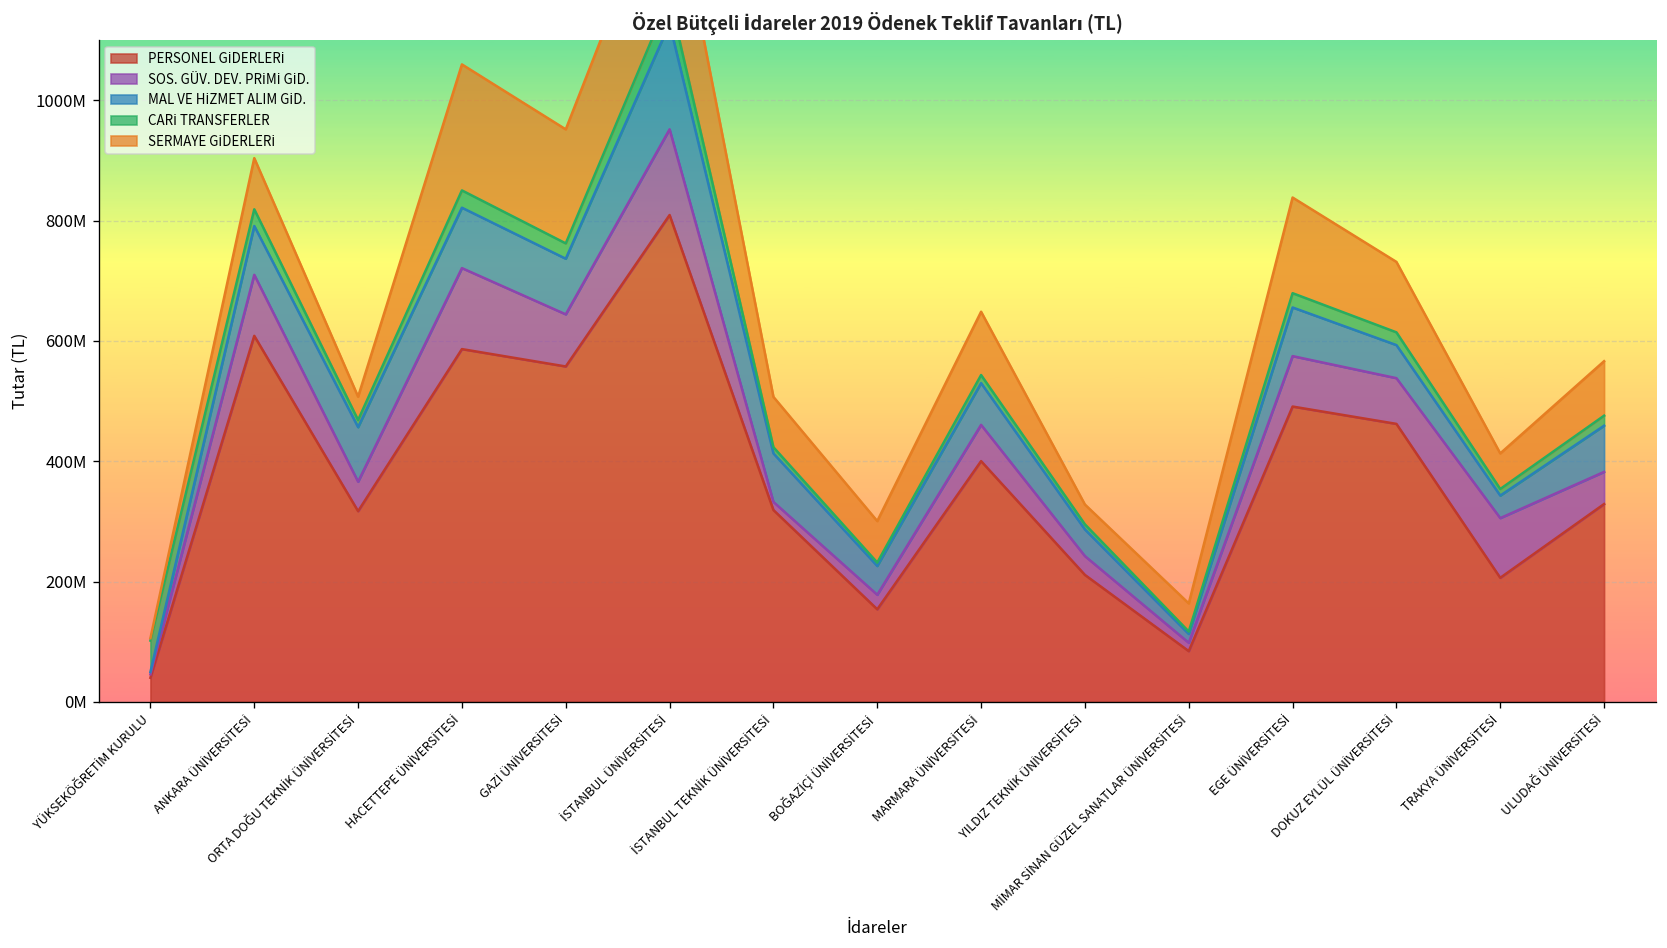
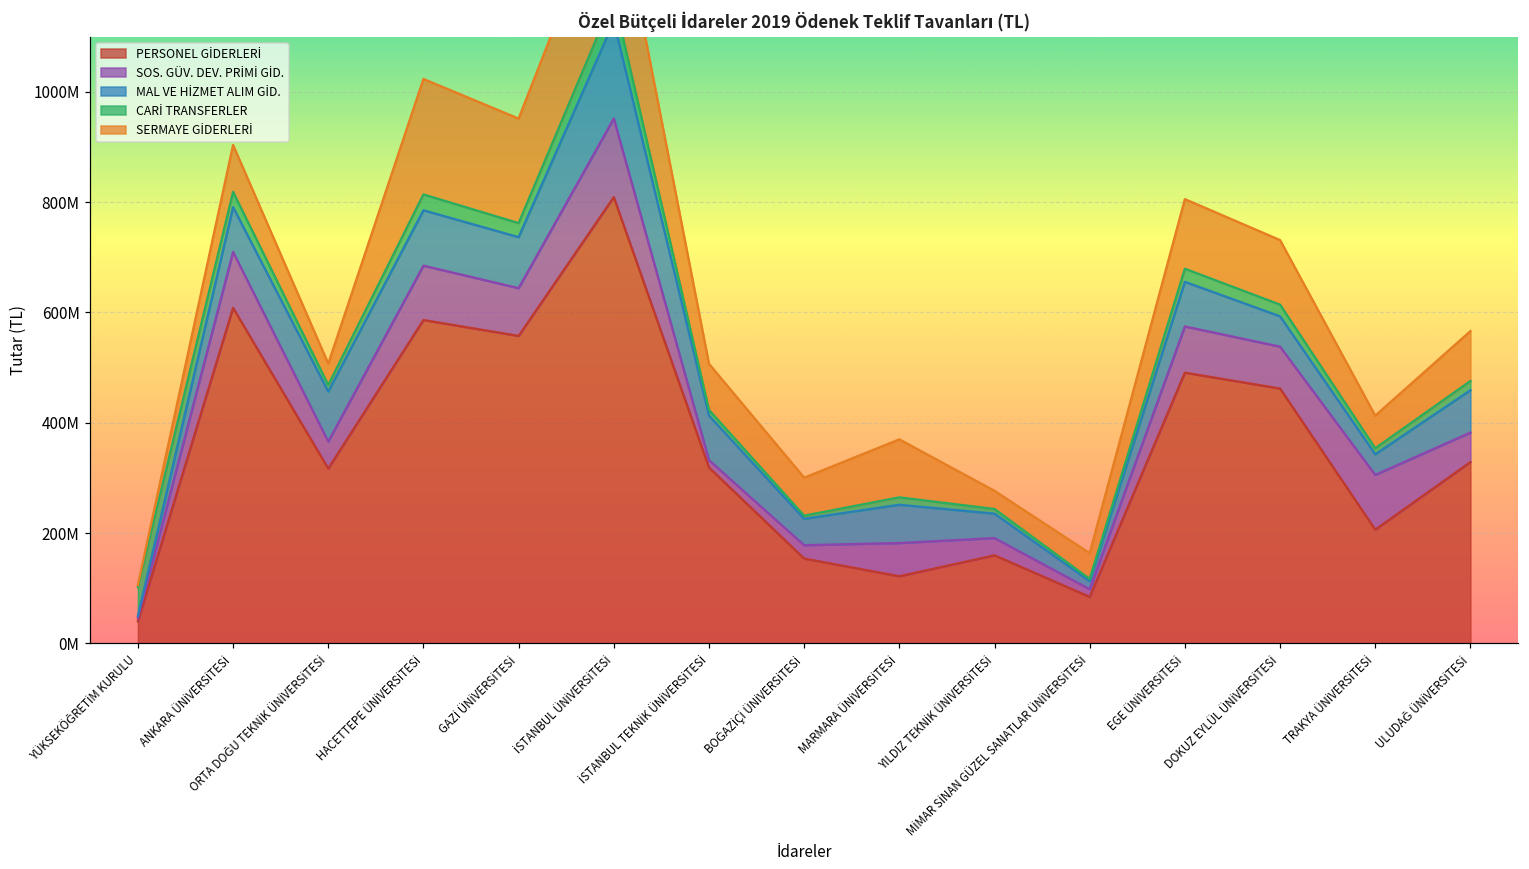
  {
    "PERSONEL GİDERLERİ": {
      "YÜKSEKÖĞRETİM KURULU": 40000000,
      "ANKARA ÜNİVERSİTESİ": 610000000,
      "ORTA DOĞU TEKNİK ÜNİVERSİTESİ": 320000000,
      "HACETTEPE ÜNİVERSİTESİ": 590000000,
      "GAZİ ÜNİVERSİTESİ": 560000000,
      "İSTANBUL ÜNİVERSİTESİ": 810000000,
      "İSTANBUL TEKNİK ÜNİVERSİTESİ": 320000000,
      "BOĞAZİÇİ ÜNİVERSİTESİ": 150000000,
-     "MARMARA ÜNİVERSİTESİ": 400000000,
-     "YILDIZ TEKNİK ÜNİVERSİTESİ": 210000000,
+     "MARMARA ÜNİVERSİTESİ": 120000000,
+     "YILDIZ TEKNİK ÜNİVERSİTESİ": 160000000,
      "MİMAR SİNAN GÜZEL SANATLAR ÜNİVERSİTESİ": 80000000,
      "EGE ÜNİVERSİTESİ": 490000000,
      "DOKUZ EYLÜL ÜNİVERSİTESİ": 460000000,
      "TRAKYA ÜNİVERSİTESİ": 210000000,
      "ULUDAĞ ÜNİVERSİTESİ": 330000000
    },
    "SOS. GÜV. DEV. PRİMİ GİD.": {
      "ANKARA ÜNİVERSİTESİ": 100000000,
      "ORTA DOĞU TEKNİK ÜNİVERSİTESİ": 50000000,
-     "HACETTEPE ÜNİVERSİTESİ": 130000000,
+     "HACETTEPE ÜNİVERSİTESİ": 100000000,
      "GAZİ ÜNİVERSİTESİ": 90000000,
      "İSTANBUL ÜNİVERSİTESİ": 140000000,
      "İSTANBUL TEKNİK ÜNİVERSİTESİ": 10000000,
      "BOĞAZİÇİ ÜNİVERSİTESİ": 20000000,
      "MARMARA ÜNİVERSİTESİ": 60000000,
      "YILDIZ TEKNİK ÜNİVERSİTESİ": 30000000,
      "MİMAR SİNAN GÜZEL SANATLAR ÜNİVERSİTESİ": 10000000,
      "EGE ÜNİVERSİTESİ": 80000000,
      "DOKUZ EYLÜL ÜNİVERSİTESİ": 80000000,
      "TRAKYA ÜNİVERSİTESİ": 100000000,
      "ULUDAĞ ÜNİVERSİTESİ": 50000000
    },
    "MAL VE HİZMET ALIM GİD.": {
      "ANKARA ÜNİVERSİTESİ": 80000000,
      "ORTA DOĞU TEKNİK ÜNİVERSİTESİ": 90000000,
      "HACETTEPE ÜNİVERSİTESİ": 100000000,
      "GAZİ ÜNİVERSİTESİ": 90000000,
      "İSTANBUL TEKNİK ÜNİVERSİTESİ": 80000000,
      "BOĞAZİÇİ ÜNİVERSİTESİ": 50000000,
      "MARMARA ÜNİVERSİTESİ": 70000000,
      "YILDIZ TEKNİK ÜNİVERSİTESİ": 40000000,
      "EGE ÜNİVERSİTESİ": 80000000,
      "DOKUZ EYLÜL ÜNİVERSİTESİ": 50000000,
      "TRAKYA ÜNİVERSİTESİ": 40000000,
      "ULUDAĞ ÜNİVERSİTESİ": 80000000
    },
    "CARİ TRANSFERLER": {
      "ANKARA ÜNİVERSİTESİ": 30000000,
      "ORTA DOĞU TEKNİK ÜNİVERSİTESİ": 10000000,
      "HACETTEPE ÜNİVERSİTESİ": 30000000,
      "GAZİ ÜNİVERSİTESİ": 30000000,
      "İSTANBUL TEKNİK ÜNİVERSİTESİ": 10000000,
      "BOĞAZİÇİ ÜNİVERSİTESİ": 10000000,
      "MARMARA ÜNİVERSİTESİ": 10000000,
      "YILDIZ TEKNİK ÜNİVERSİTESİ": 10000000,
      "EGE ÜNİVERSİTESİ": 20000000,
      "DOKUZ EYLÜL ÜNİVERSİTESİ": 20000000,
      "TRAKYA ÜNİVERSİTESİ": 10000000,
      "ULUDAĞ ÜNİVERSİTESİ": 20000000
    },
    "SERMAYE GİDERLERİ": {
      "ANKARA ÜNİVERSİTESİ": 90000000,
      "ORTA DOĞU TEKNİK ÜNİVERSİTESİ": 40000000,
      "HACETTEPE ÜNİVERSİTESİ": 210000000,
      "GAZİ ÜNİVERSİTESİ": 190000000,
      "İSTANBUL TEKNİK ÜNİVERSİTESİ": 80000000,
      "BOĞAZİÇİ ÜNİVERSİTESİ": 70000000,
      "MARMARA ÜNİVERSİTESİ": 110000000,
      "YILDIZ TEKNİK ÜNİVERSİTESİ": 30000000,
      "MİMAR SİNAN GÜZEL SANATLAR ÜNİVERSİTESİ": 50000000,
-     "EGE ÜNİVERSİTESİ": 160000000,
+     "EGE ÜNİVERSİTESİ": 130000000,
      "DOKUZ EYLÜL ÜNİVERSİTESİ": 120000000,
      "TRAKYA ÜNİVERSİTESİ": 60000000,
      "ULUDAĞ ÜNİVERSİTESİ": 90000000
    }
  }
